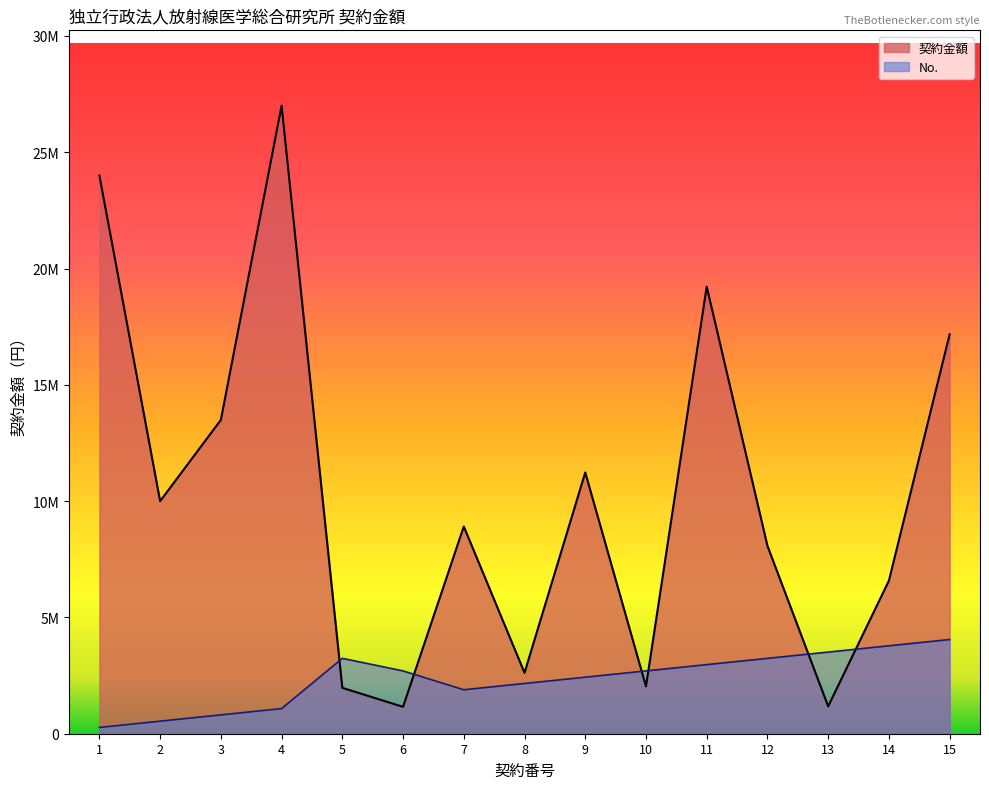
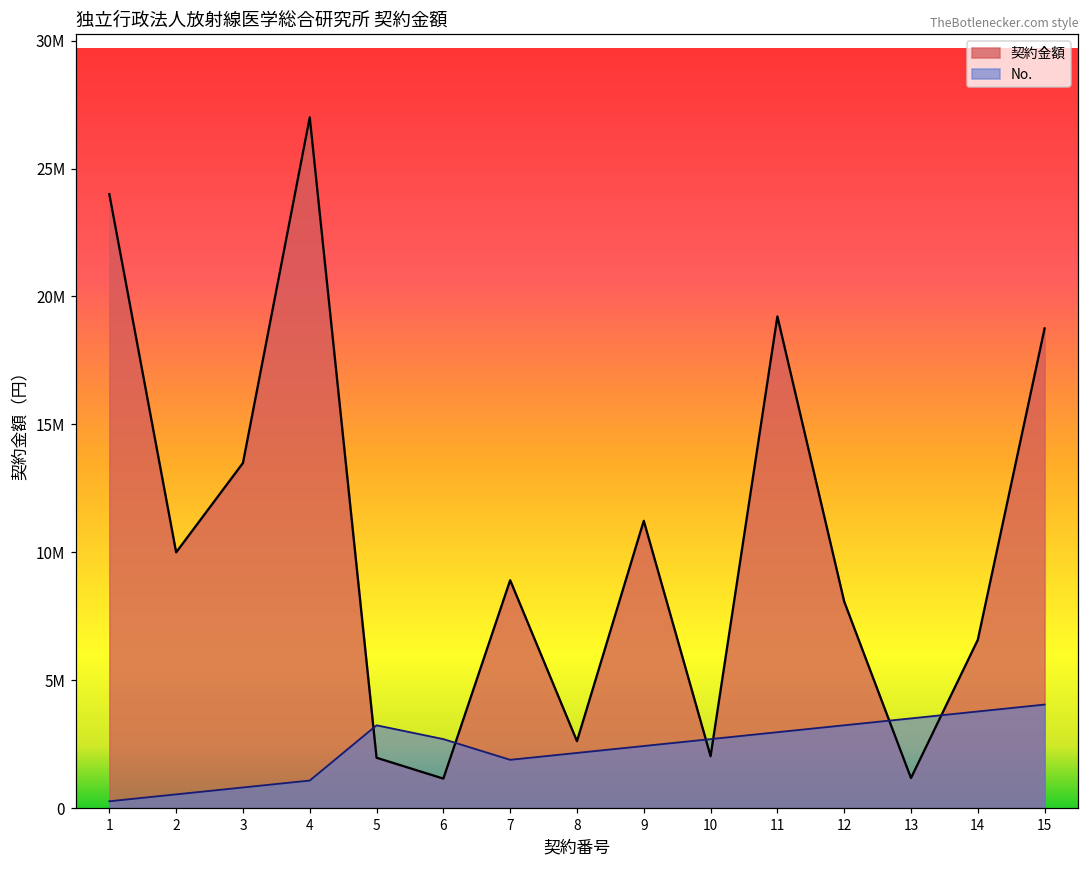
  {
    "契約金額": {
      "1": 24000000,
      "2": 10000000,
      "3": 13500000,
      "4": 27000000,
      "5": 2000000,
      "6": 1200000,
      "7": 8900000,
      "8": 2600000,
      "9": 11200000,
      "10": 2000000,
      "11": 19200000,
      "12": 8100000,
      "13": 1200000,
      "14": 6600000,
-     "15": 17200000
+     "15": 18800000
    },
    "No.": {
      "1": 300000,
      "2": 500000,
      "3": 800000,
      "4": 1100000,
      "5": 3200000,
      "6": 2700000,
      "7": 1900000,
      "8": 2200000,
      "9": 2400000,
      "10": 2700000,
      "11": 3000000,
      "12": 3200000,
      "13": 3500000,
      "14": 3800000,
      "15": 4100000
    }
  }
